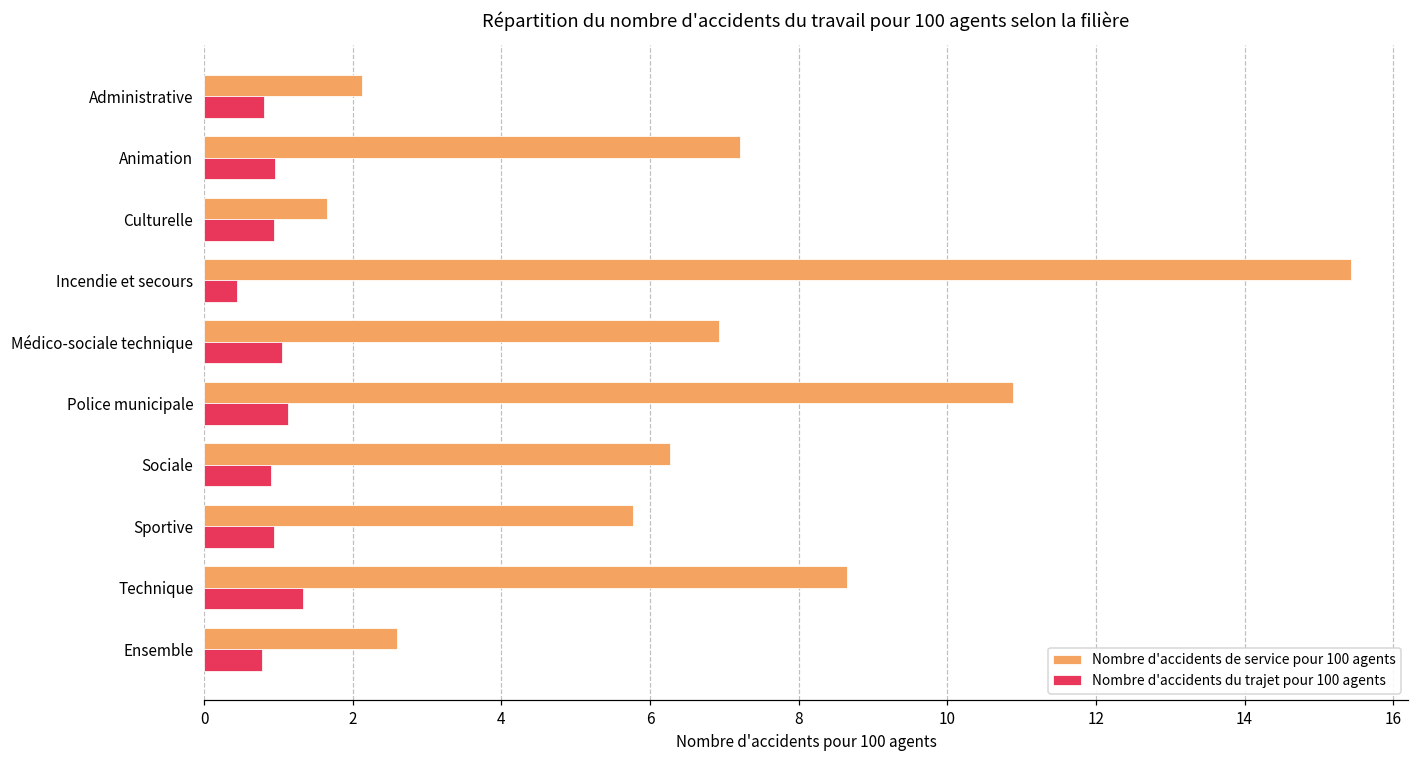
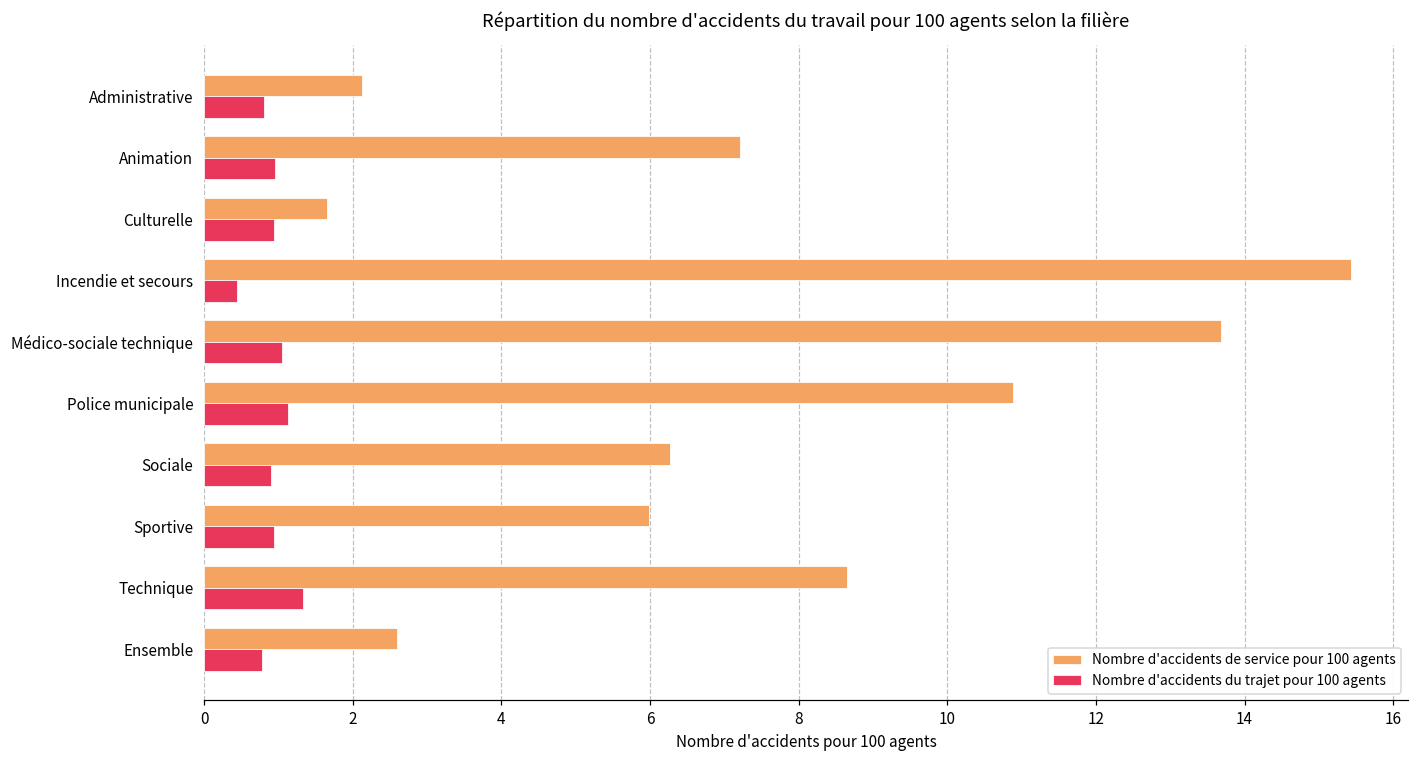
  {
    "Nombre d'accidents de service pour 100 agents": {
      "Administrative": 2.1,
      "Animation": 7.2,
      "Culturelle": 1.6,
      "Incendie et secours": 15.4,
-     "Médico-sociale technique": 6.9,
+     "Médico-sociale technique": 13.7,
      "Police municipale": 10.9,
      "Sociale": 6.3,
-     "Sportive": 5.8,
+     "Sportive": 6.0,
      "Technique": 8.7,
      "Ensemble": 2.6
    },
    "Nombre d'accidents du trajet pour 100 agents": {
      "Administrative": 0.8,
      "Animation": 1.0,
      "Culturelle": 0.9,
      "Incendie et secours": 0.4,
      "Médico-sociale technique": 1.0,
      "Police municipale": 1.1,
      "Sociale": 0.9,
      "Sportive": 0.9,
      "Technique": 1.3,
      "Ensemble": 0.8
    }
  }
